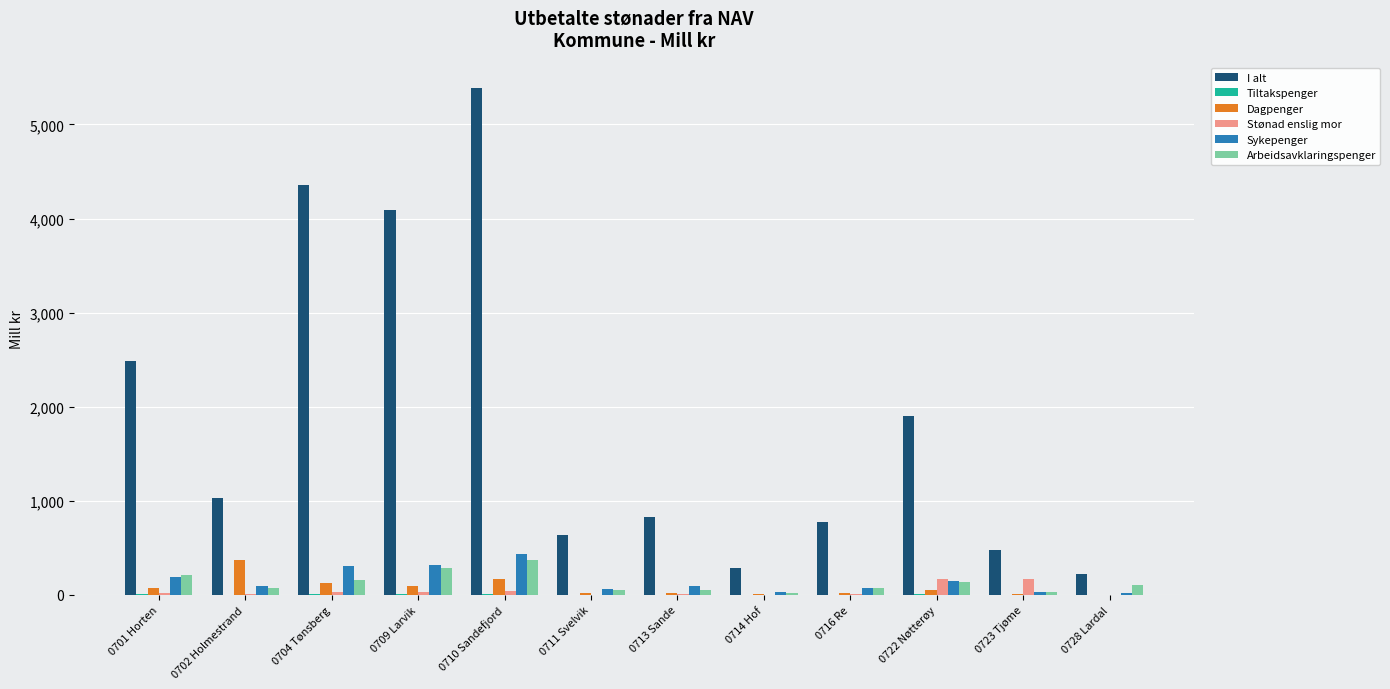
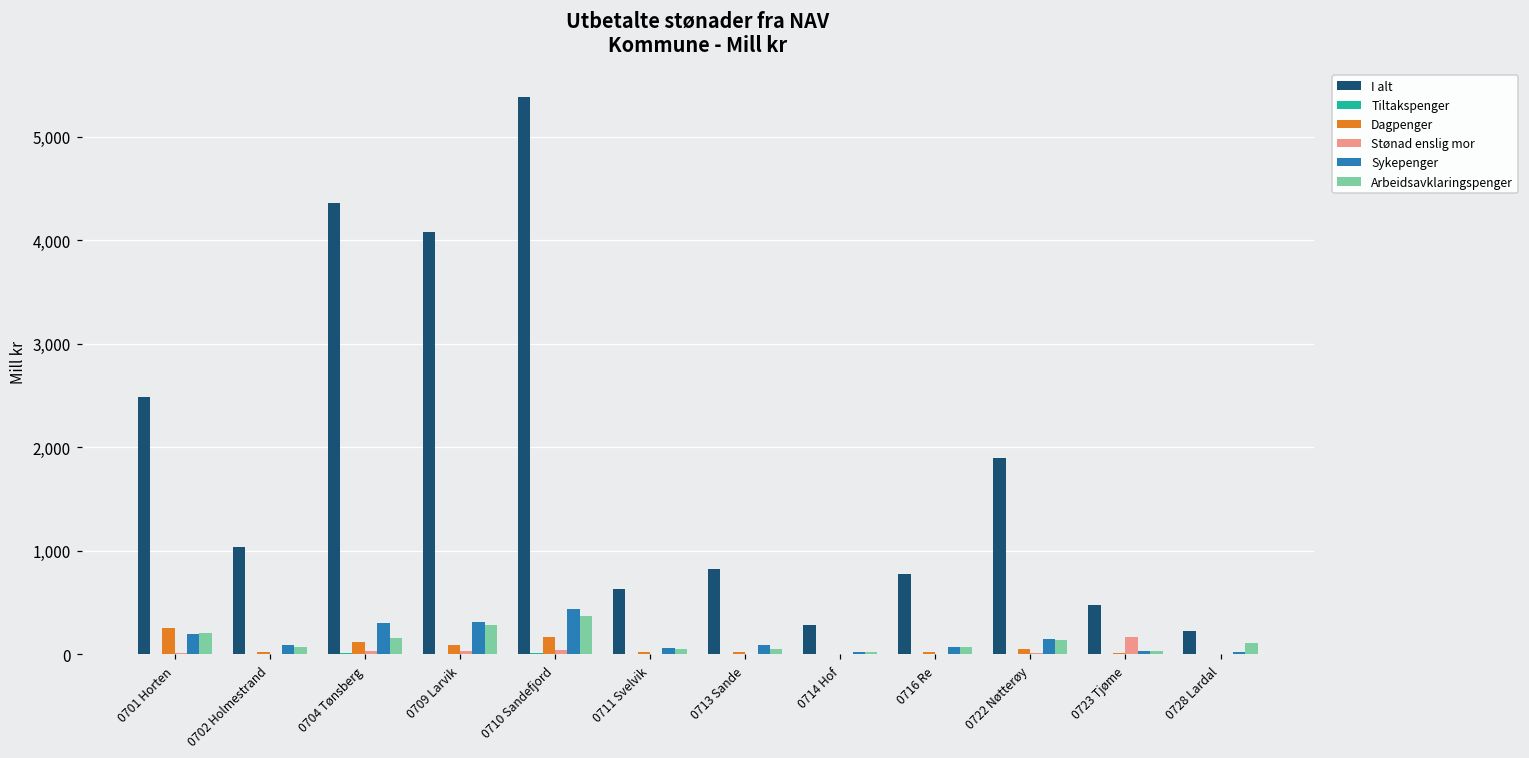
  {
    "I alt": {
      "0701 Horten": "2,500",
      "0702 Holmestrand": "1,000",
      "0704 Tønsberg": "4,400",
      "0709 Larvik": "4,100",
      "0710 Sandefjord": "5,400",
      "0711 Svelvik": "600",
      "0713 Sande": "800",
      "0714 Hof": "300",
      "0716 Re": "800",
      "0722 Nøtterøy": "1,900",
      "0723 Tjøme": "500",
      "0728 Lardal": "200"
    },
    "Dagpenger": {
-     "0701 Horten": "100",
-     "0702 Holmestrand": "400",
+     "0701 Horten": "300",
+     "0702 Holmestrand": "0",
      "0704 Tønsberg": "100",
      "0709 Larvik": "100",
      "0710 Sandefjord": "200",
      "0722 Nøtterøy": "0"
    },
    "Stønad enslig mor": {
      "0704 Tønsberg": "0",
      "0709 Larvik": "0",
      "0710 Sandefjord": "0",
-     "0722 Nøtterøy": "200",
+     "0722 Nøtterøy": "0",
      "0723 Tjøme": "200"
    },
    "Sykepenger": {
      "0701 Horten": "200",
      "0702 Holmestrand": "100",
      "0704 Tønsberg": "300",
      "0709 Larvik": "300",
      "0710 Sandefjord": "400",
      "0711 Svelvik": "100",
      "0713 Sande": "100",
      "0716 Re": "100",
      "0722 Nøtterøy": "100",
      "0723 Tjøme": "0"
    },
    "Arbeidsavklaringspenger": {
      "0701 Horten": "200",
      "0702 Holmestrand": "100",
      "0704 Tønsberg": "200",
      "0709 Larvik": "300",
      "0710 Sandefjord": "400",
      "0711 Svelvik": "100",
      "0713 Sande": "100",
      "0716 Re": "100",
      "0722 Nøtterøy": "100",
      "0723 Tjøme": "0",
      "0728 Lardal": "100"
    }
  }
